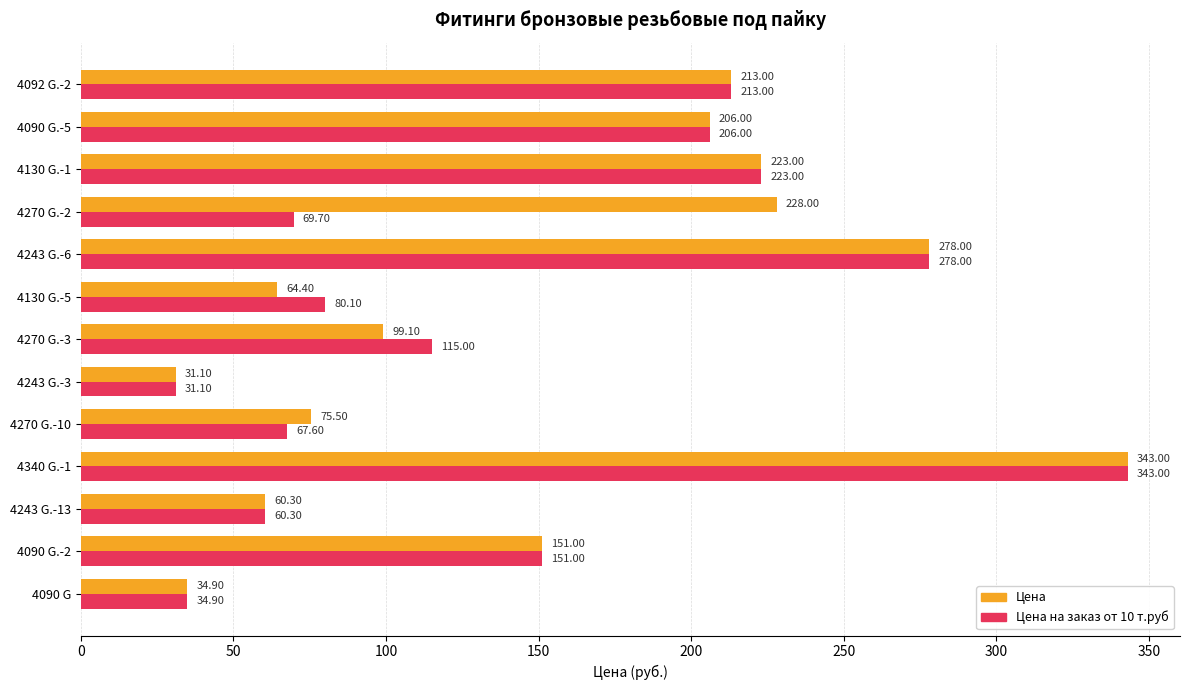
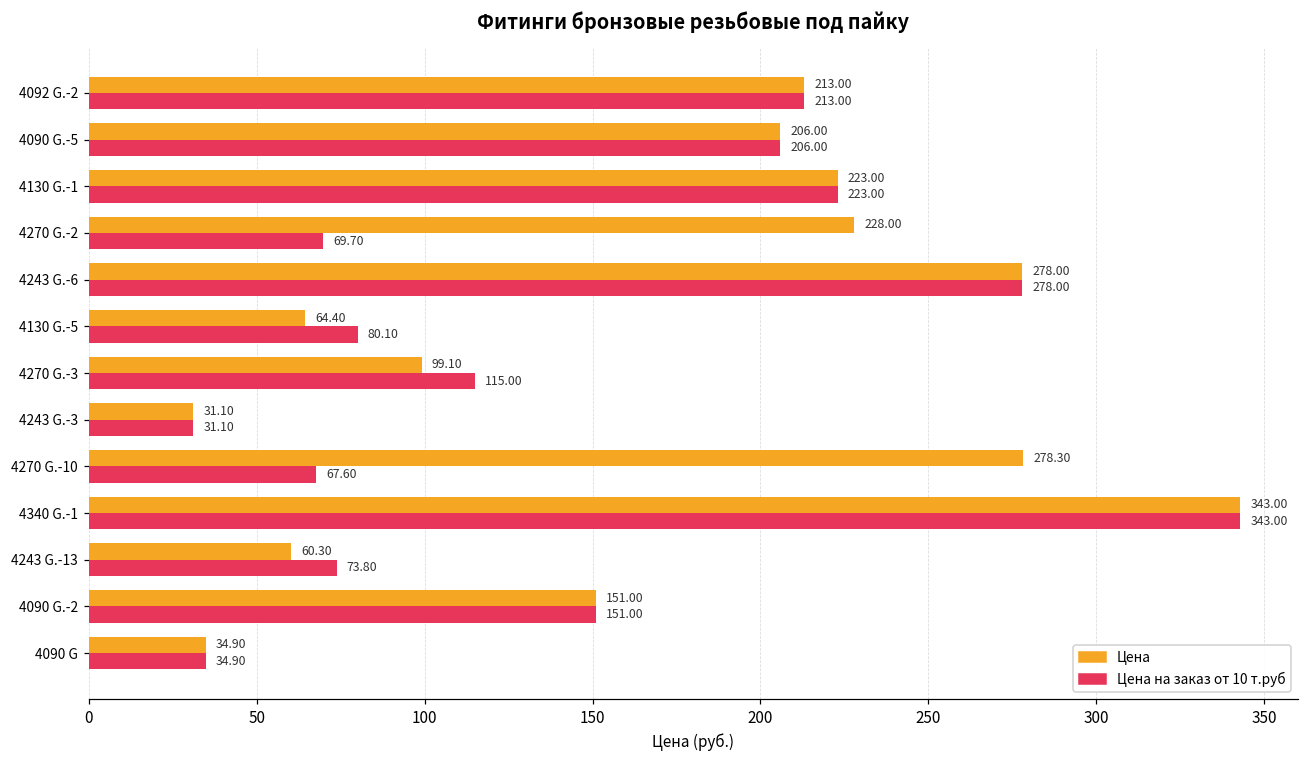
  {
    "Цена": {
      "4092 G.-2": 213.00,
      "4090 G.-5": 206.00,
      "4130 G.-1": 223.00,
      "4270 G.-2": 228.00,
      "4243 G.-6": 278.00,
      "4130 G.-5": 64.40,
      "4270 G.-3": 99.10,
      "4243 G.-3": 31.10,
-     "4270 G.-10": 75.50,
+     "4270 G.-10": 278.30,
      "4340 G.-1": 343.00,
      "4243 G.-13": 60.30,
      "4090 G.-2": 151.00,
      "4090 G": 34.90
    },
    "Цена на заказ от 10 т.руб": {
      "4092 G.-2": 213.00,
      "4090 G.-5": 206.00,
      "4130 G.-1": 223.00,
      "4270 G.-2": 69.70,
      "4243 G.-6": 278.00,
      "4130 G.-5": 80.10,
      "4270 G.-3": 115.00,
      "4243 G.-3": 31.10,
      "4270 G.-10": 67.60,
      "4340 G.-1": 343.00,
-     "4243 G.-13": 60.30,
+     "4243 G.-13": 73.80,
      "4090 G.-2": 151.00,
      "4090 G": 34.90
    }
  }
